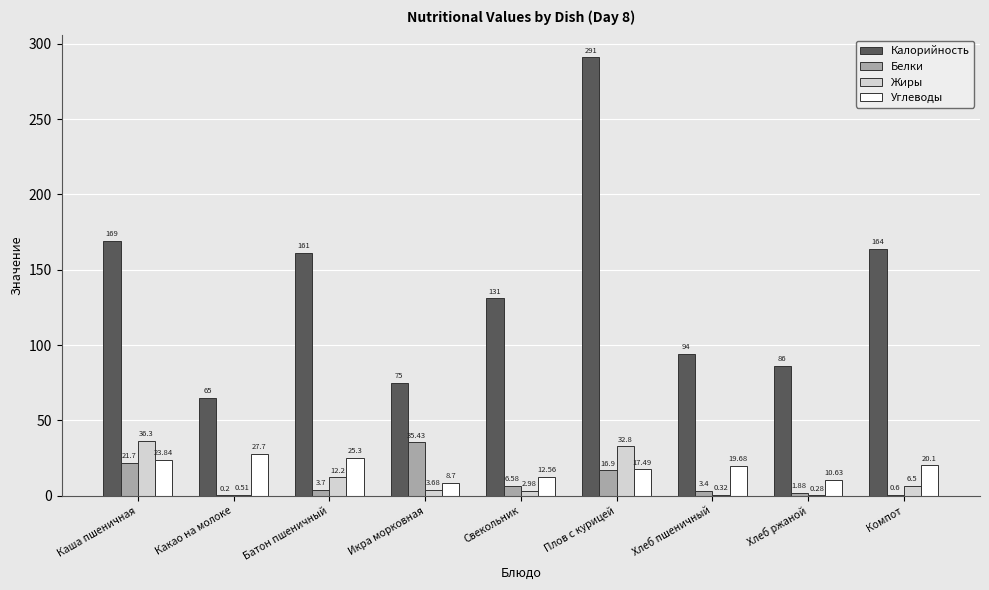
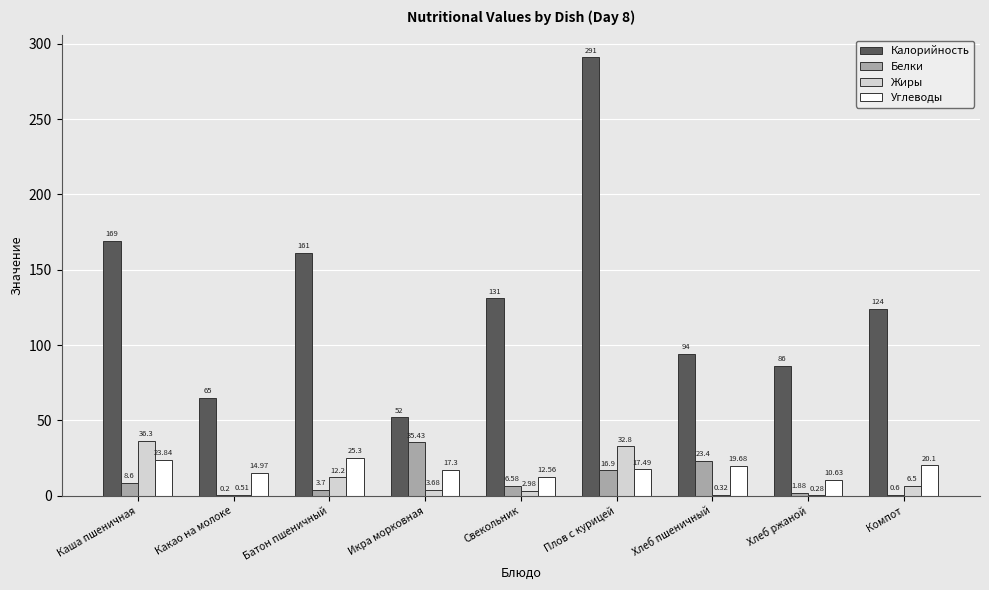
  {
    "Калорийность": {
      "Каша пшеничная": 169,
      "Какао на молоке": 65,
      "Батон пшеничный": 161,
-     "Икра морковная": 75,
+     "Икра морковная": 52,
      "Свекольник": 131,
      "Плов с курицей": 291,
      "Хлеб пшеничный": 94,
      "Хлеб ржаной": 86,
-     "Компот": 164
+     "Компот": 124
    },
    "Белки": {
-     "Каша пшеничная": 21.7,
+     "Каша пшеничная": 8.6,
      "Какао на молоке": 0.2,
      "Батон пшеничный": 3.7,
      "Икра морковная": 35.43,
      "Свекольник": 6.58,
      "Плов с курицей": 16.9,
-     "Хлеб пшеничный": 3.4,
+     "Хлеб пшеничный": 23.4,
      "Хлеб ржаной": 1.88,
      "Компот": 0.6
    },
    "Жиры": {
      "Каша пшеничная": 36.3,
      "Какао на молоке": 0.51,
      "Батон пшеничный": 12.2,
      "Икра морковная": 3.68,
      "Свекольник": 2.98,
      "Плов с курицей": 32.8,
      "Хлеб пшеничный": 0.32,
      "Хлеб ржаной": 0.28,
      "Компот": 6.5
    },
    "Углеводы": {
      "Каша пшеничная": 23.84,
-     "Какао на молоке": 27.7,
+     "Какао на молоке": 14.97,
      "Батон пшеничный": 25.3,
-     "Икра морковная": 8.7,
+     "Икра морковная": 17.3,
      "Свекольник": 12.56,
      "Плов с курицей": 17.49,
      "Хлеб пшеничный": 19.68,
      "Хлеб ржаной": 10.63,
      "Компот": 20.1
    }
  }
